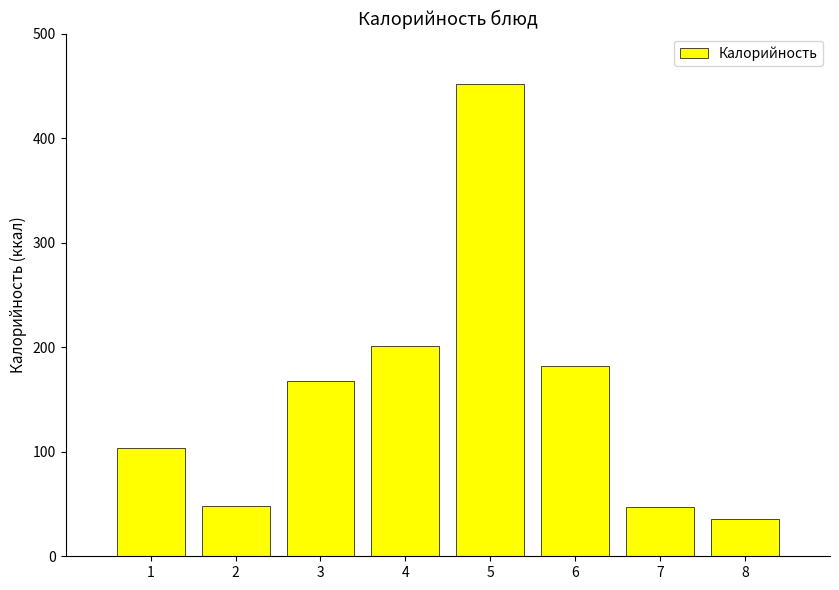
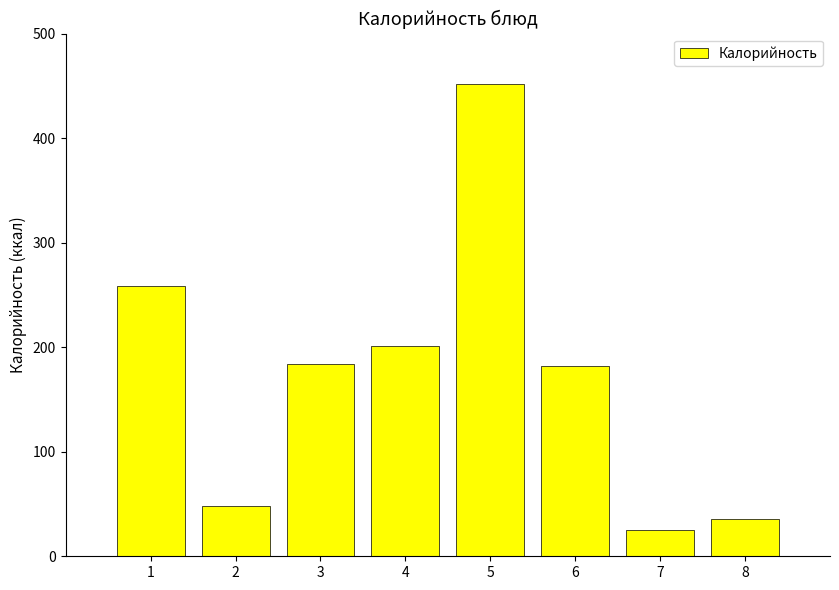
  {
-   "1": 104,
+   "1": 259,
    "2": 48,
-   "3": 168,
+   "3": 184,
    "4": 201,
    "5": 452,
    "6": 182,
-   "7": 47,
+   "7": 26,
    "8": 36
  }
